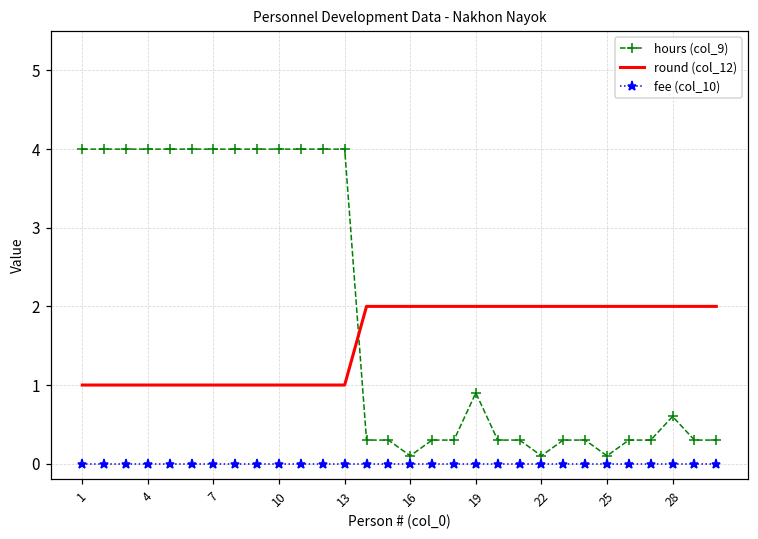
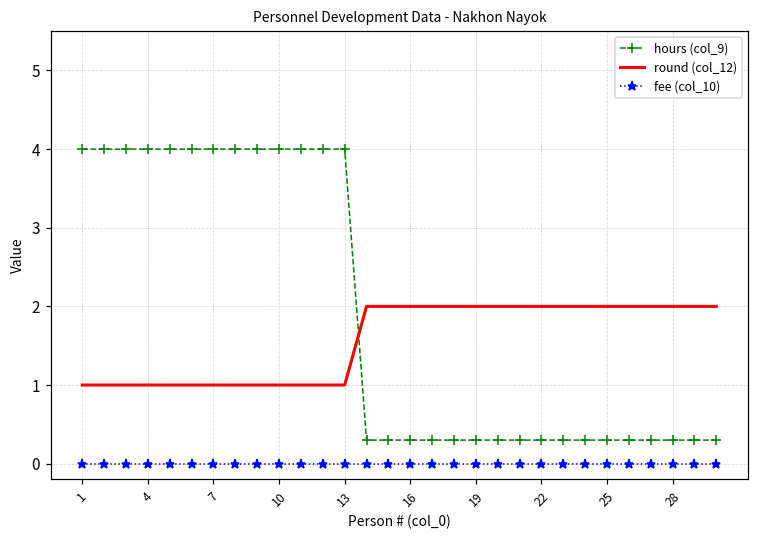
  {
    "hours (col_9)": {
      "1": 4.0,
      "4": 4.0,
      "7": 4.0,
      "10": 4.0,
      "13": 4.0,
-     "16": 0.1,
-     "19": 0.9,
-     "22": 0.1,
-     "25": 0.1,
-     "28": 0.6
+     "16": 0.3,
+     "19": 0.3,
+     "22": 0.3,
+     "25": 0.3,
+     "28": 0.3
    },
    "round (col_12)": {
      "1": 1.0,
      "4": 1.0,
      "7": 1.0,
      "10": 1.0,
      "13": 1.0,
      "16": 2.0,
      "19": 2.0,
      "22": 2.0,
      "25": 2.0,
      "28": 2.0
    },
    "fee (col_10)": {
      "1": 0.0,
      "4": 0.0,
      "7": 0.0,
      "10": 0.0,
      "13": 0.0,
      "16": 0.0,
      "19": 0.0,
      "22": 0.0,
      "25": 0.0,
      "28": 0.0
    }
  }
